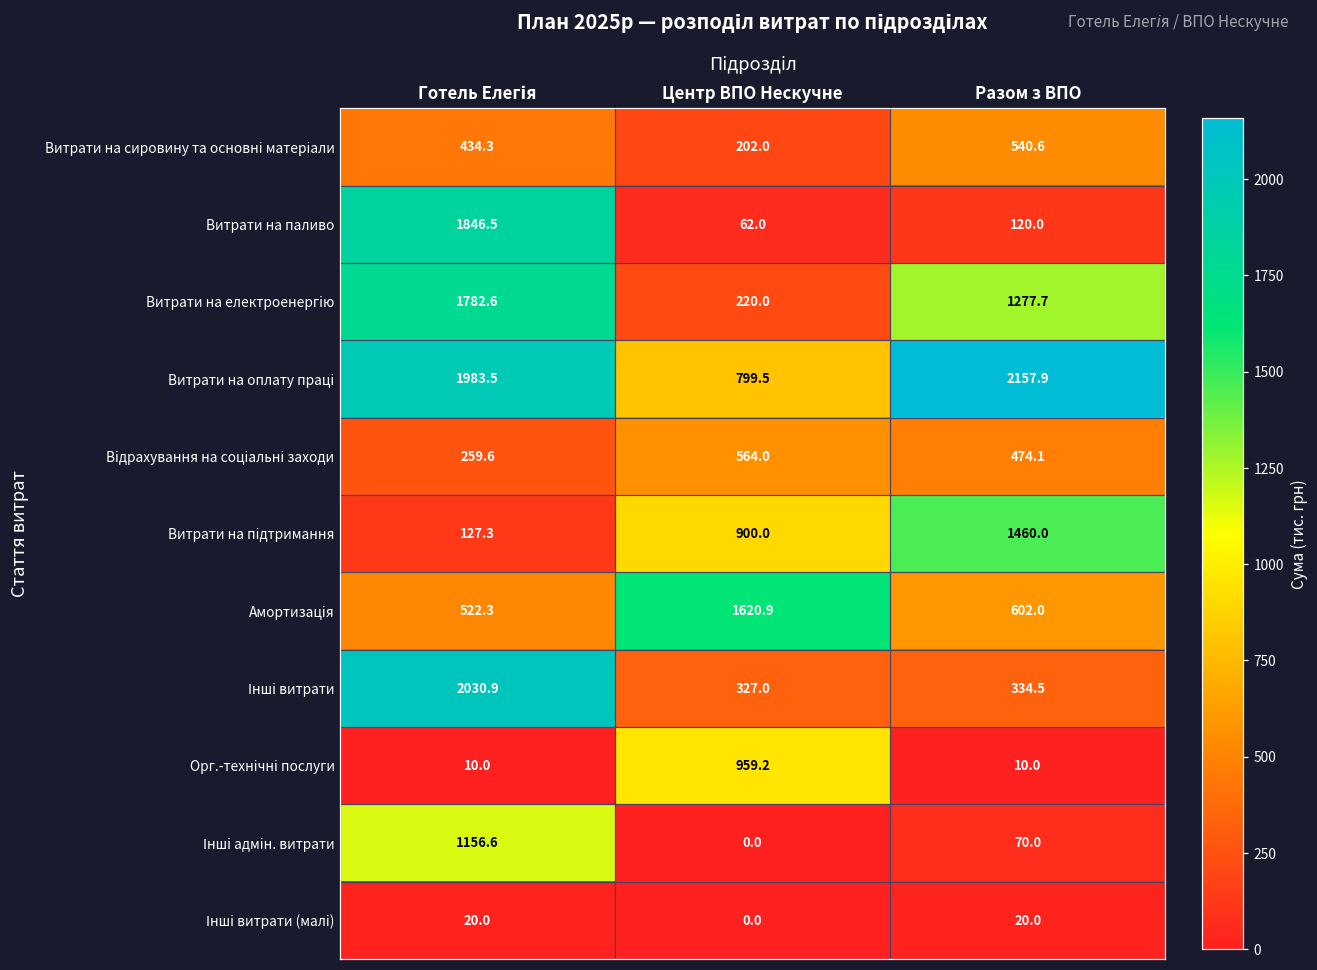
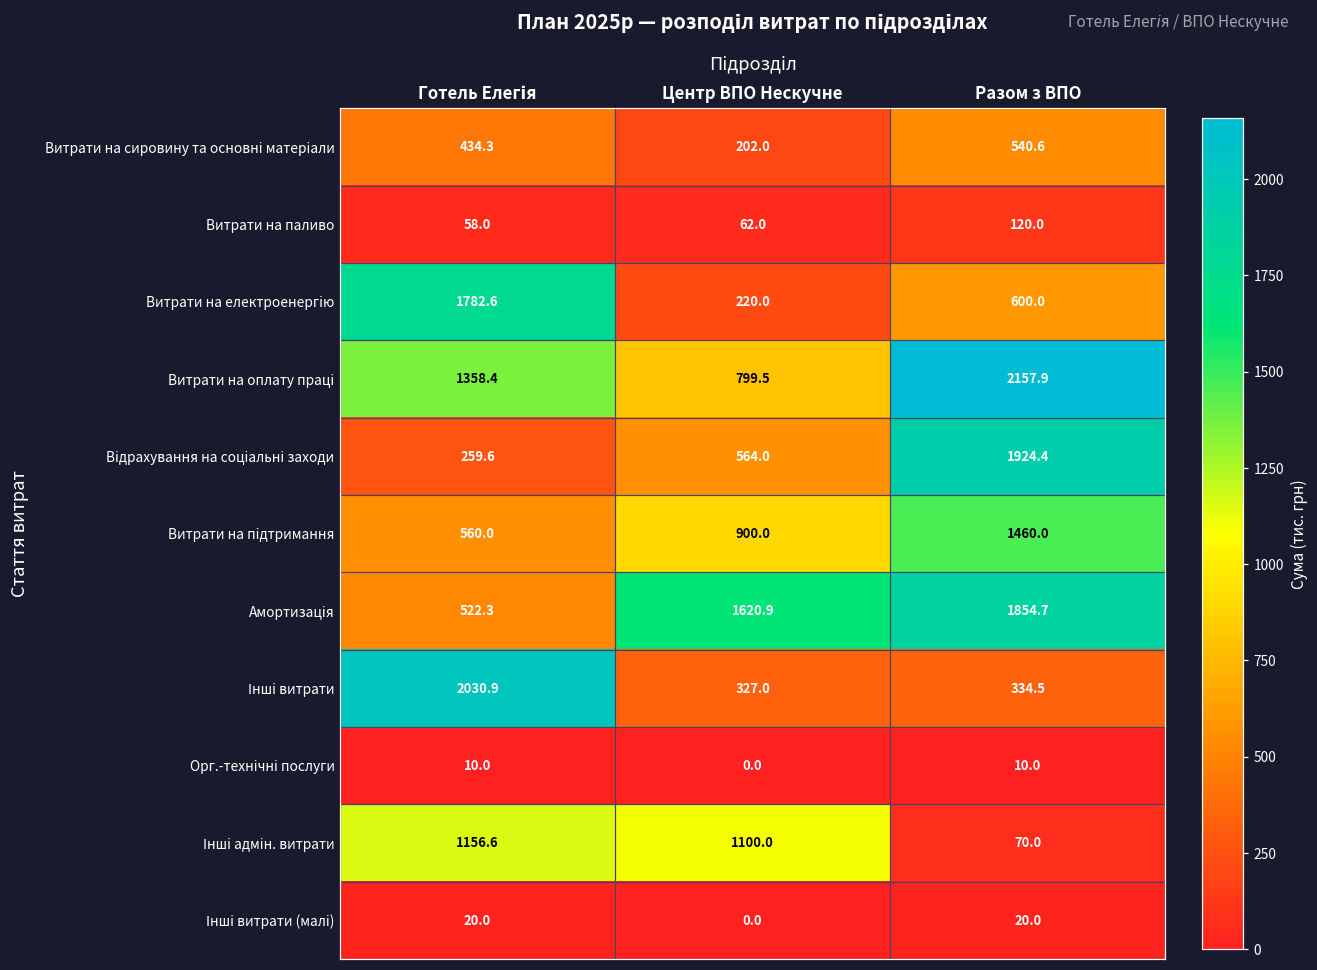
  {
    "Витрати на сировину та основні матеріали": {
      "Готель Елегія": 434.3,
      "Центр ВПО Нескучне": 202.0,
      "Разом з ВПО": 540.6
    },
    "Витрати на паливо": {
-     "Готель Елегія": 1846.5,
+     "Готель Елегія": 58.0,
      "Центр ВПО Нескучне": 62.0,
      "Разом з ВПО": 120.0
    },
    "Витрати на електроенергію": {
      "Готель Елегія": 1782.6,
      "Центр ВПО Нескучне": 220.0,
-     "Разом з ВПО": 1277.7
+     "Разом з ВПО": 600.0
    },
    "Витрати на оплату праці": {
-     "Готель Елегія": 1983.5,
+     "Готель Елегія": 1358.4,
      "Центр ВПО Нескучне": 799.5,
      "Разом з ВПО": 2157.9
    },
    "Відрахування на соціальні заходи": {
      "Готель Елегія": 259.6,
      "Центр ВПО Нескучне": 564.0,
-     "Разом з ВПО": 474.1
+     "Разом з ВПО": 1924.4
    },
    "Витрати на підтримання": {
-     "Готель Елегія": 127.3,
+     "Готель Елегія": 560.0,
      "Центр ВПО Нескучне": 900.0,
      "Разом з ВПО": 1460.0
    },
    "Амортизація": {
      "Готель Елегія": 522.3,
      "Центр ВПО Нескучне": 1620.9,
-     "Разом з ВПО": 602.0
+     "Разом з ВПО": 1854.7
    },
    "Інші витрати": {
      "Готель Елегія": 2030.9,
      "Центр ВПО Нескучне": 327.0,
      "Разом з ВПО": 334.5
    },
    "Орг.-технічні послуги": {
      "Готель Елегія": 10.0,
-     "Центр ВПО Нескучне": 959.2,
+     "Центр ВПО Нескучне": 0.0,
      "Разом з ВПО": 10.0
    },
    "Інші адмін. витрати": {
      "Готель Елегія": 1156.6,
-     "Центр ВПО Нескучне": 0.0,
+     "Центр ВПО Нескучне": 1100.0,
      "Разом з ВПО": 70.0
    },
    "Інші витрати (малі)": {
      "Готель Елегія": 20.0,
      "Центр ВПО Нескучне": 0.0,
      "Разом з ВПО": 20.0
    }
  }
